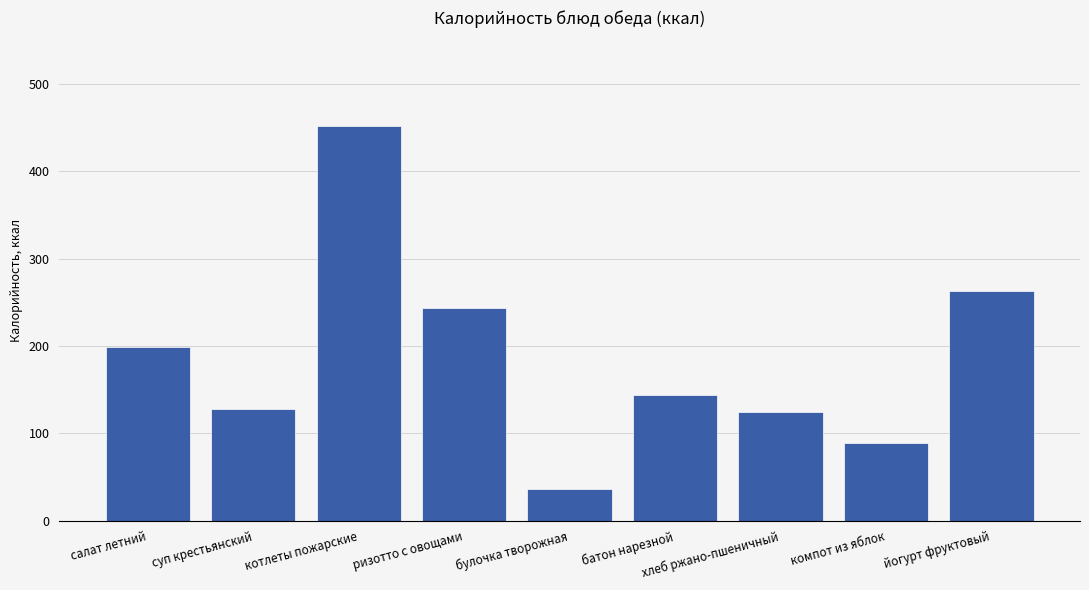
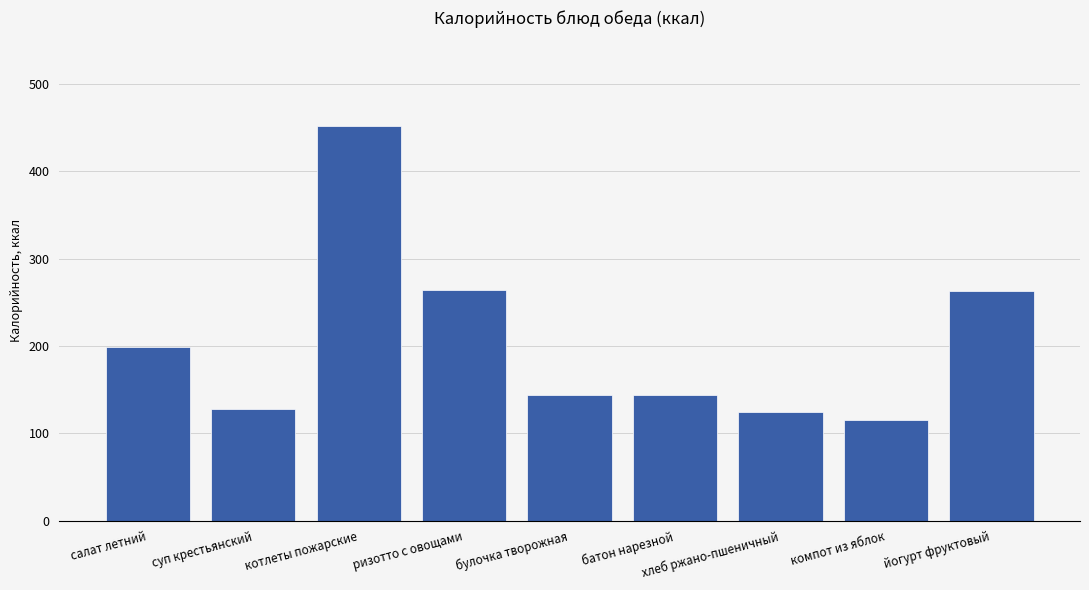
  {
    "салат летний": 200,
    "суп крестьянский": 130,
    "котлеты пожарские": 450,
-   "ризотто с овощами": 240,
-   "булочка творожная": 40,
+   "ризотто с овощами": 260,
+   "булочка творожная": 140,
    "батон нарезной": 140,
    "хлеб ржано-пшеничный": 120,
-   "компот из яблок": 90,
+   "компот из яблок": 120,
    "йогурт фруктовый": 260
  }
